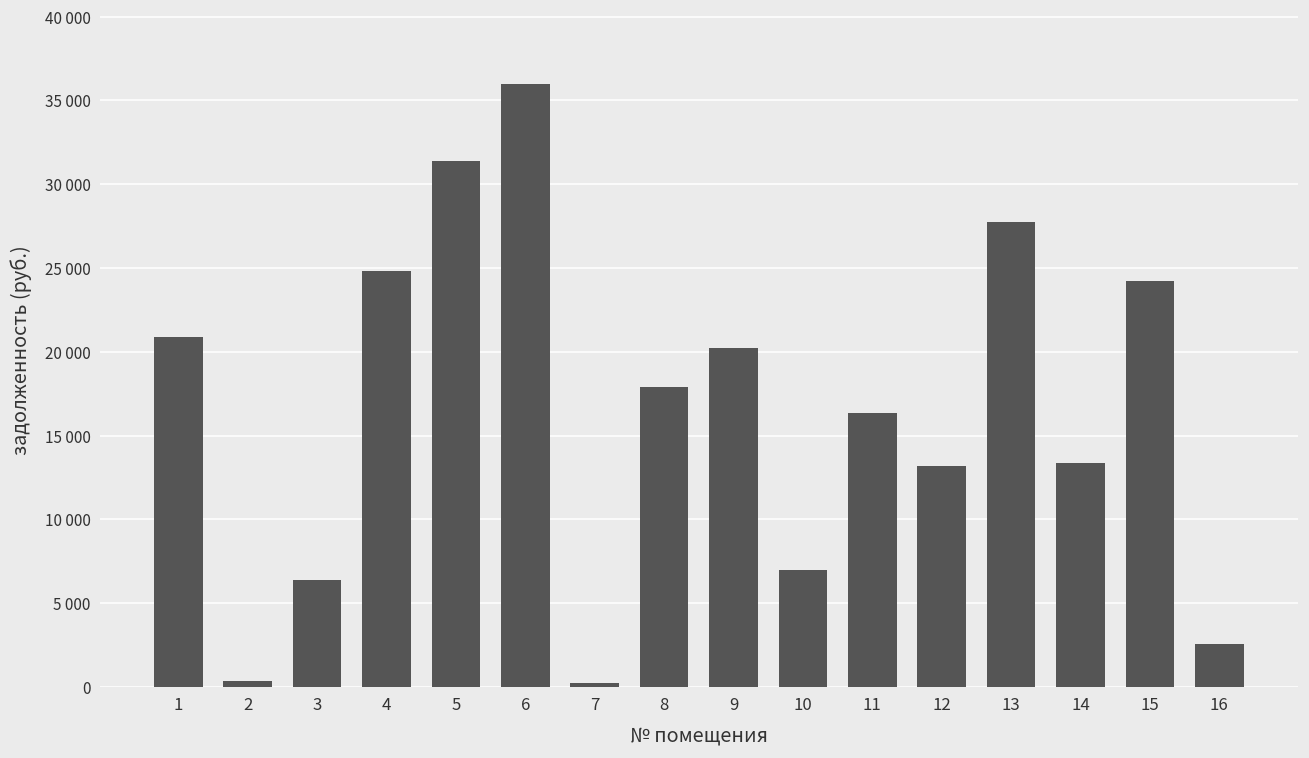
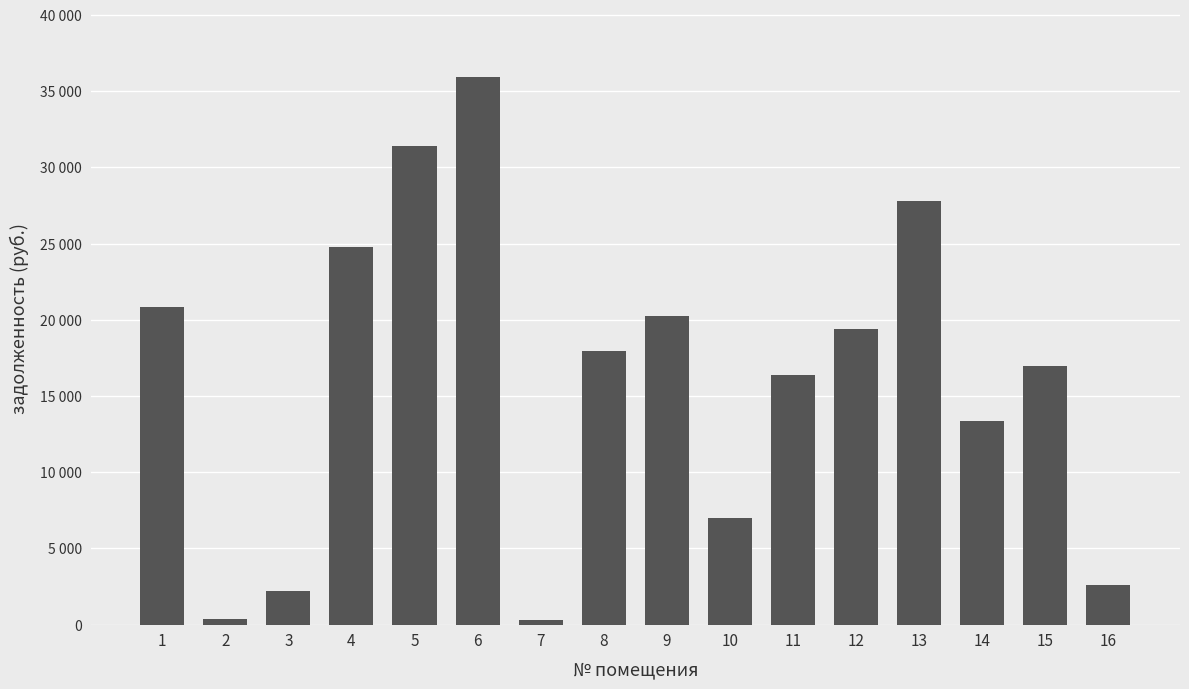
  {
    "1": 20900,
    "2": 400,
-   "3": 6400,
+   "3": 2200,
    "4": 24800,
    "5": 31400,
    "6": 36000,
    "7": 300,
    "8": 17900,
    "9": 20300,
    "10": 7000,
    "11": 16400,
-   "12": 13200,
+   "12": 19400,
    "13": 27800,
    "14": 13400,
-   "15": 24300,
+   "15": 17000,
    "16": 2600
  }
